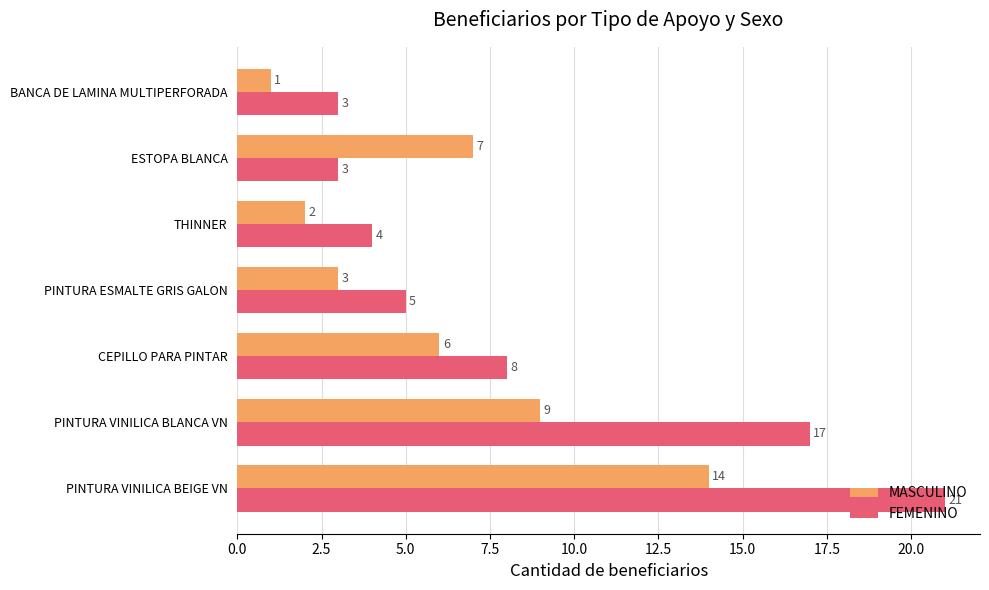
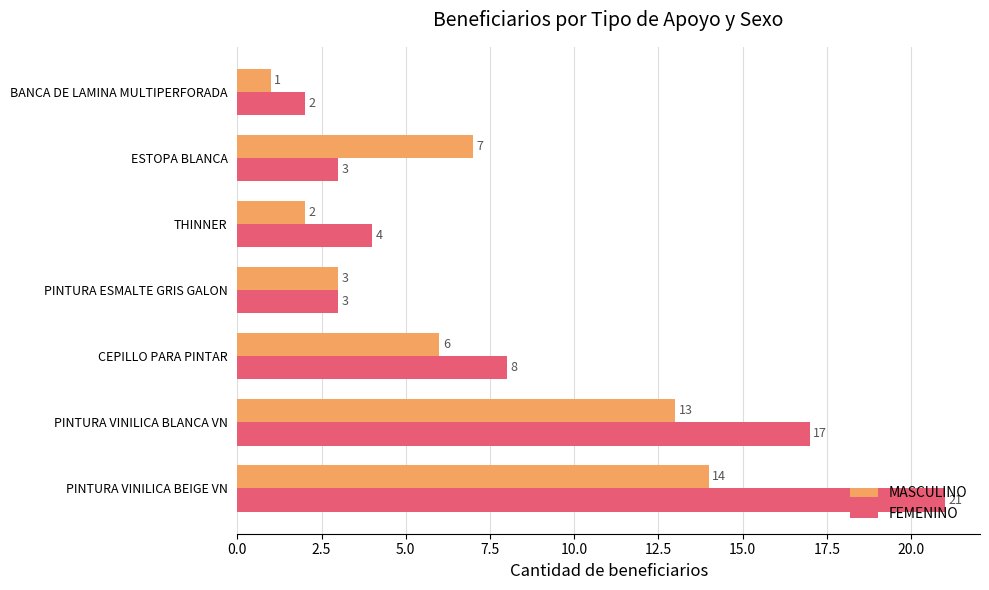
  {
    "MASCULINO": {
      "BANCA DE LAMINA MULTIPERFORADA": 1,
      "ESTOPA BLANCA": 7,
      "THINNER": 2,
      "PINTURA ESMALTE GRIS GALON": 3,
      "CEPILLO PARA PINTAR": 6,
-     "PINTURA VINILICA BLANCA VN": 9,
+     "PINTURA VINILICA BLANCA VN": 13,
      "PINTURA VINILICA BEIGE VN": 14
    },
    "FEMENINO": {
-     "BANCA DE LAMINA MULTIPERFORADA": 3,
+     "BANCA DE LAMINA MULTIPERFORADA": 2,
      "ESTOPA BLANCA": 3,
      "THINNER": 4,
-     "PINTURA ESMALTE GRIS GALON": 5,
+     "PINTURA ESMALTE GRIS GALON": 3,
      "CEPILLO PARA PINTAR": 8,
      "PINTURA VINILICA BLANCA VN": 17,
      "PINTURA VINILICA BEIGE VN": 21
    }
  }
